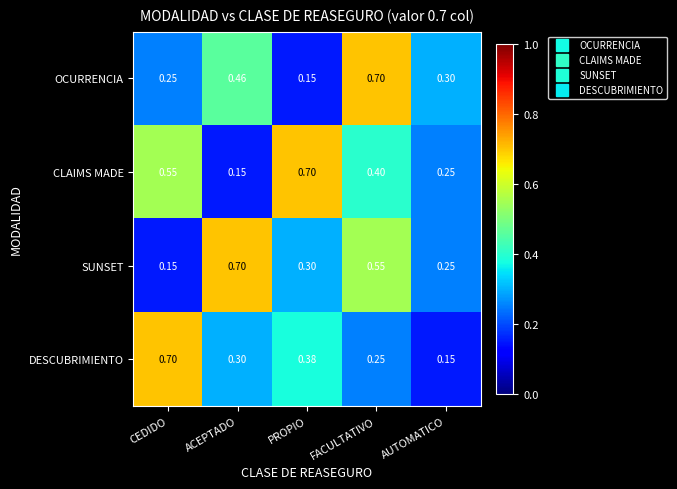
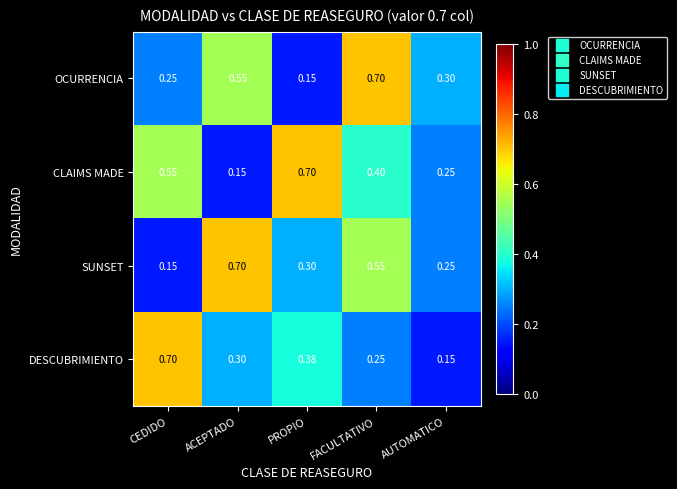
  {
    "OCURRENCIA": {
      "CEDIDO": 0.25,
-     "ACEPTADO": 0.46,
+     "ACEPTADO": 0.55,
      "PROPIO": 0.15,
      "FACULTATIVO": 0.70,
      "AUTOMATICO": 0.30
    },
    "CLAIMS MADE": {
      "CEDIDO": 0.55,
      "ACEPTADO": 0.15,
      "PROPIO": 0.70,
      "FACULTATIVO": 0.40,
      "AUTOMATICO": 0.25
    },
    "SUNSET": {
      "CEDIDO": 0.15,
      "ACEPTADO": 0.70,
      "PROPIO": 0.30,
      "FACULTATIVO": 0.55,
      "AUTOMATICO": 0.25
    },
    "DESCUBRIMIENTO": {
      "CEDIDO": 0.70,
      "ACEPTADO": 0.30,
      "PROPIO": 0.38,
      "FACULTATIVO": 0.25,
      "AUTOMATICO": 0.15
    }
  }
